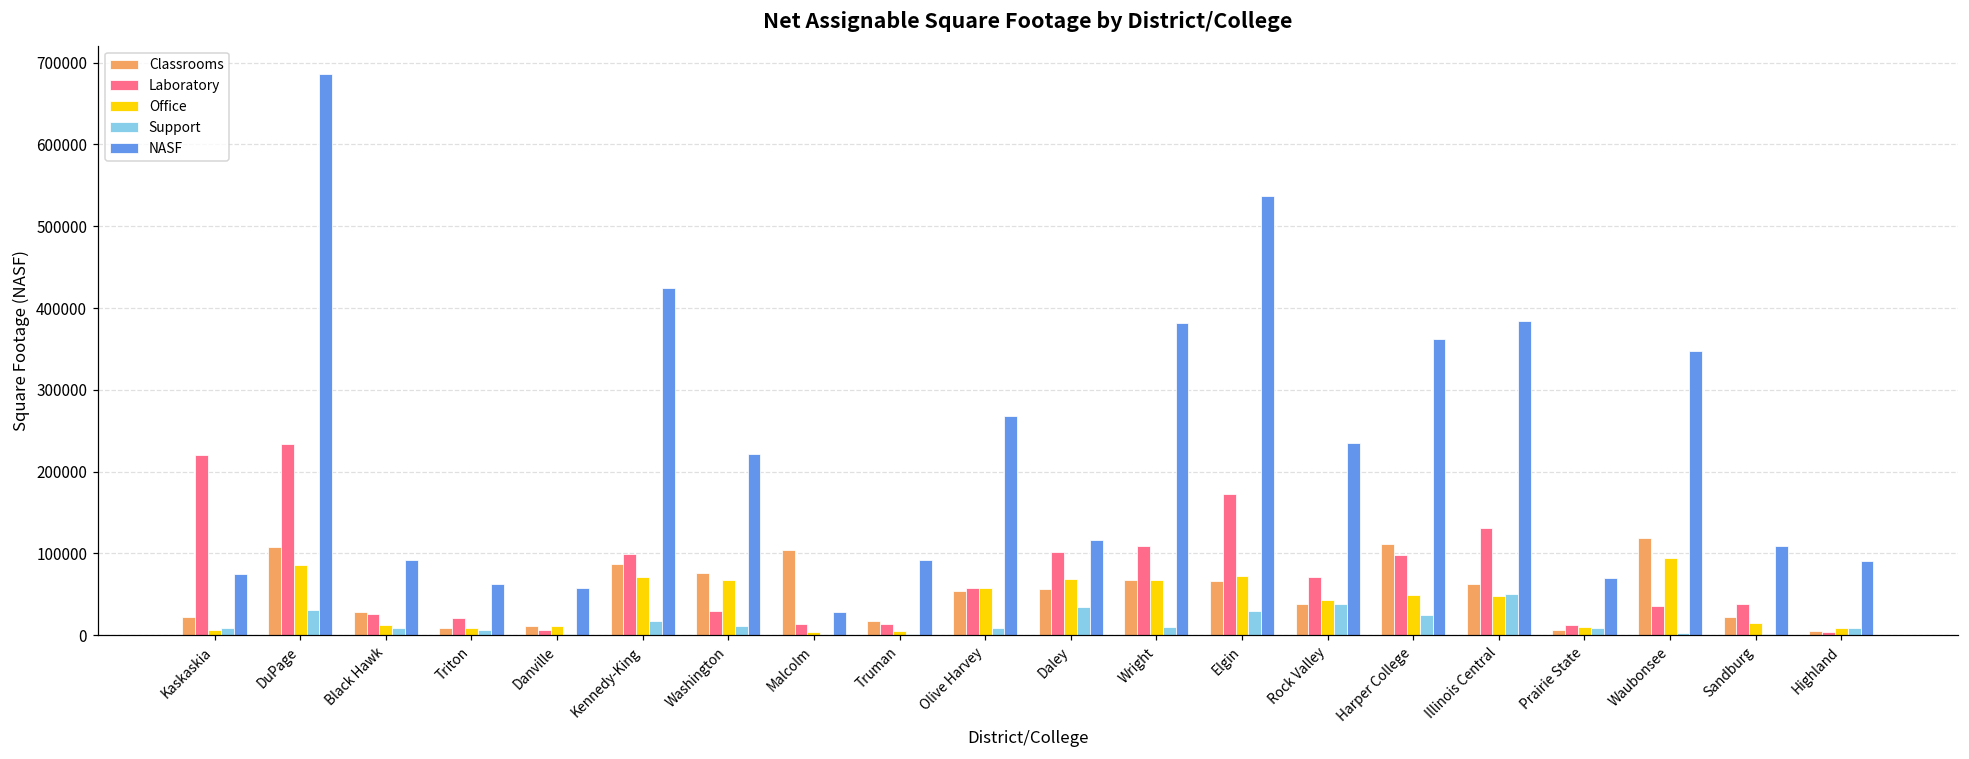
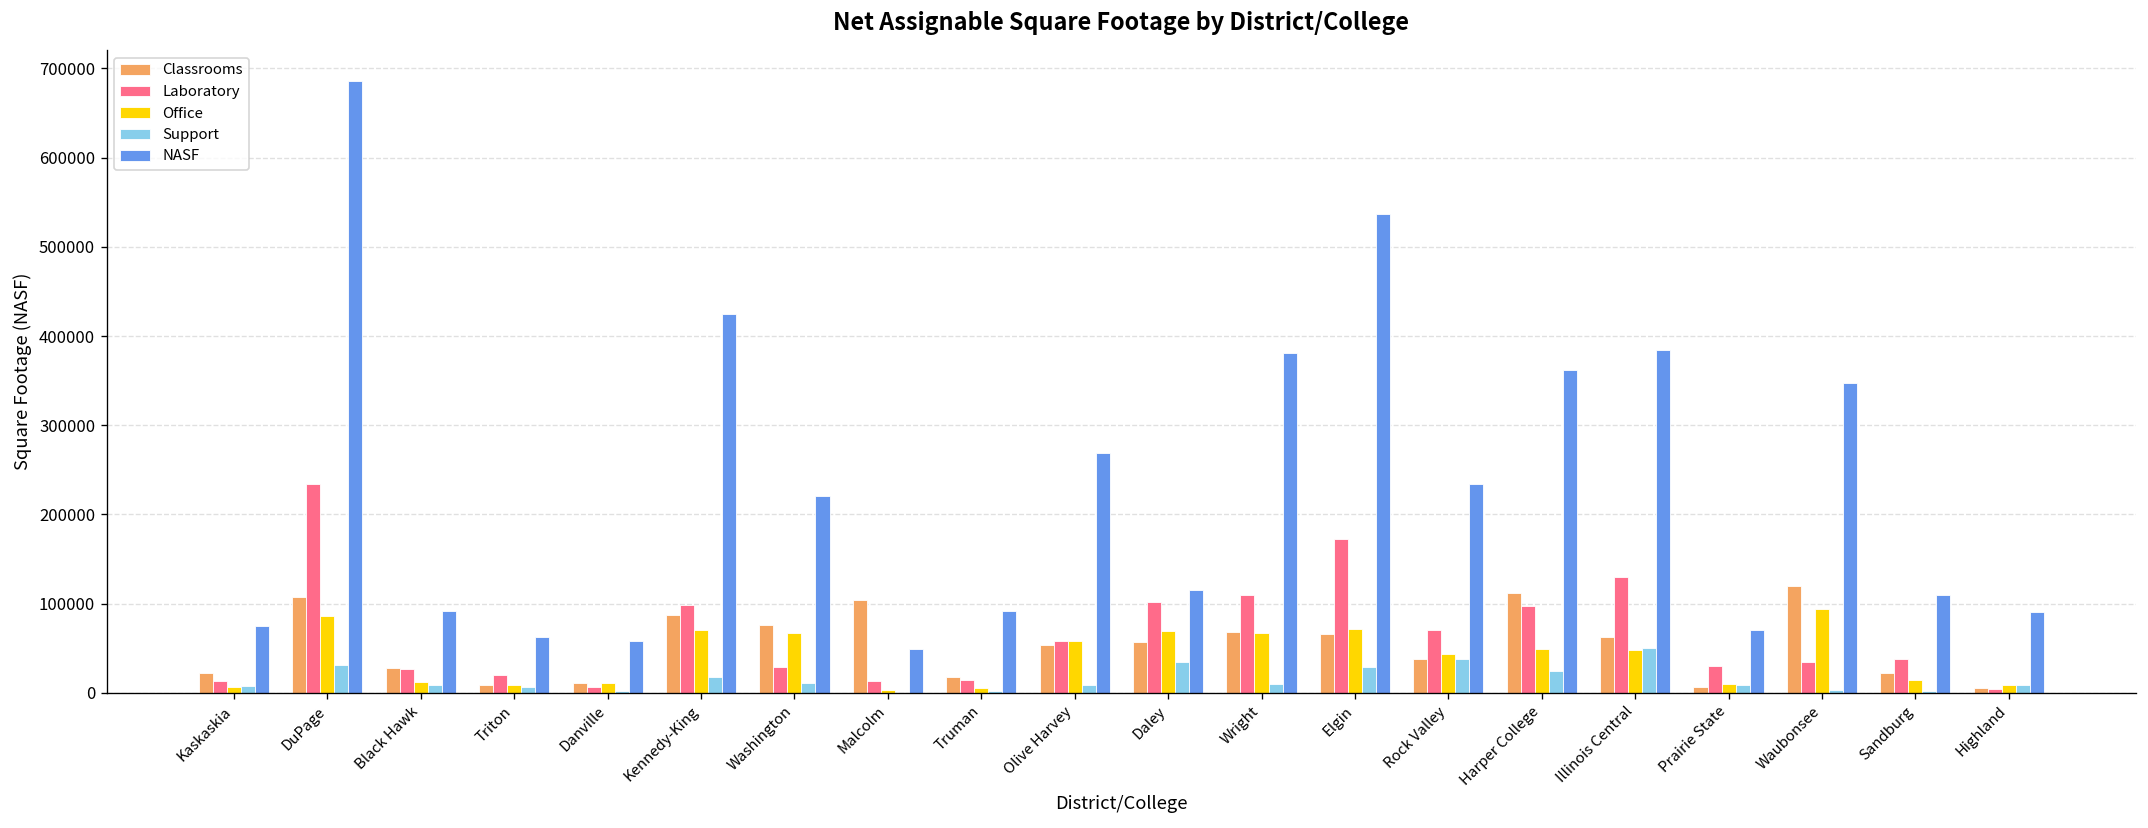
  {
    "Classrooms": {
      "Kaskaskia": 20000,
      "DuPage": 110000,
      "Black Hawk": 30000,
      "Triton": 10000,
      "Danville": 10000,
      "Kennedy-King": 90000,
      "Washington": 80000,
      "Malcolm": 100000,
      "Truman": 20000,
      "Olive Harvey": 50000,
      "Daley": 60000,
      "Wright": 70000,
      "Elgin": 70000,
      "Rock Valley": 40000,
      "Harper College": 110000,
      "Illinois Central": 60000,
      "Prairie State": 10000,
      "Waubonsee": 120000,
      "Sandburg": 20000,
      "Highland": 10000
    },
    "Laboratory": {
-     "Kaskaskia": 220000,
+     "Kaskaskia": 10000,
      "DuPage": 230000,
      "Black Hawk": 30000,
      "Triton": 20000,
      "Danville": 10000,
      "Kennedy-King": 100000,
      "Washington": 30000,
      "Malcolm": 10000,
      "Truman": 10000,
      "Olive Harvey": 60000,
      "Daley": 100000,
      "Wright": 110000,
      "Elgin": 170000,
      "Rock Valley": 70000,
      "Harper College": 100000,
      "Illinois Central": 130000,
-     "Prairie State": 10000,
+     "Prairie State": 30000,
      "Waubonsee": 40000,
      "Sandburg": 40000,
      "Highland": 0
    },
    "Office": {
      "Kaskaskia": 10000,
      "DuPage": 90000,
      "Black Hawk": 10000,
      "Triton": 10000,
      "Danville": 10000,
      "Kennedy-King": 70000,
      "Washington": 70000,
      "Malcolm": 0,
      "Truman": 10000,
      "Olive Harvey": 60000,
      "Daley": 70000,
      "Wright": 70000,
      "Elgin": 70000,
      "Rock Valley": 40000,
      "Harper College": 50000,
      "Illinois Central": 50000,
      "Prairie State": 10000,
      "Waubonsee": 90000,
      "Sandburg": 10000,
      "Highland": 10000
    },
    "Support": {
      "Kaskaskia": 10000,
      "DuPage": 30000,
      "Black Hawk": 10000,
      "Triton": 10000,
      "Kennedy-King": 20000,
      "Washington": 10000,
      "Olive Harvey": 10000,
      "Daley": 30000,
      "Wright": 10000,
      "Elgin": 30000,
      "Rock Valley": 40000,
      "Harper College": 20000,
      "Illinois Central": 50000,
      "Prairie State": 10000,
      "Highland": 10000
    },
    "NASF": {
      "Kaskaskia": 70000,
      "DuPage": 690000,
      "Black Hawk": 90000,
      "Triton": 60000,
      "Danville": 60000,
      "Kennedy-King": 430000,
      "Washington": 220000,
-     "Malcolm": 30000,
+     "Malcolm": 50000,
      "Truman": 90000,
      "Olive Harvey": 270000,
      "Daley": 120000,
      "Wright": 380000,
      "Elgin": 540000,
      "Rock Valley": 230000,
      "Harper College": 360000,
      "Illinois Central": 380000,
      "Prairie State": 70000,
      "Waubonsee": 350000,
      "Sandburg": 110000,
      "Highland": 90000
    }
  }
